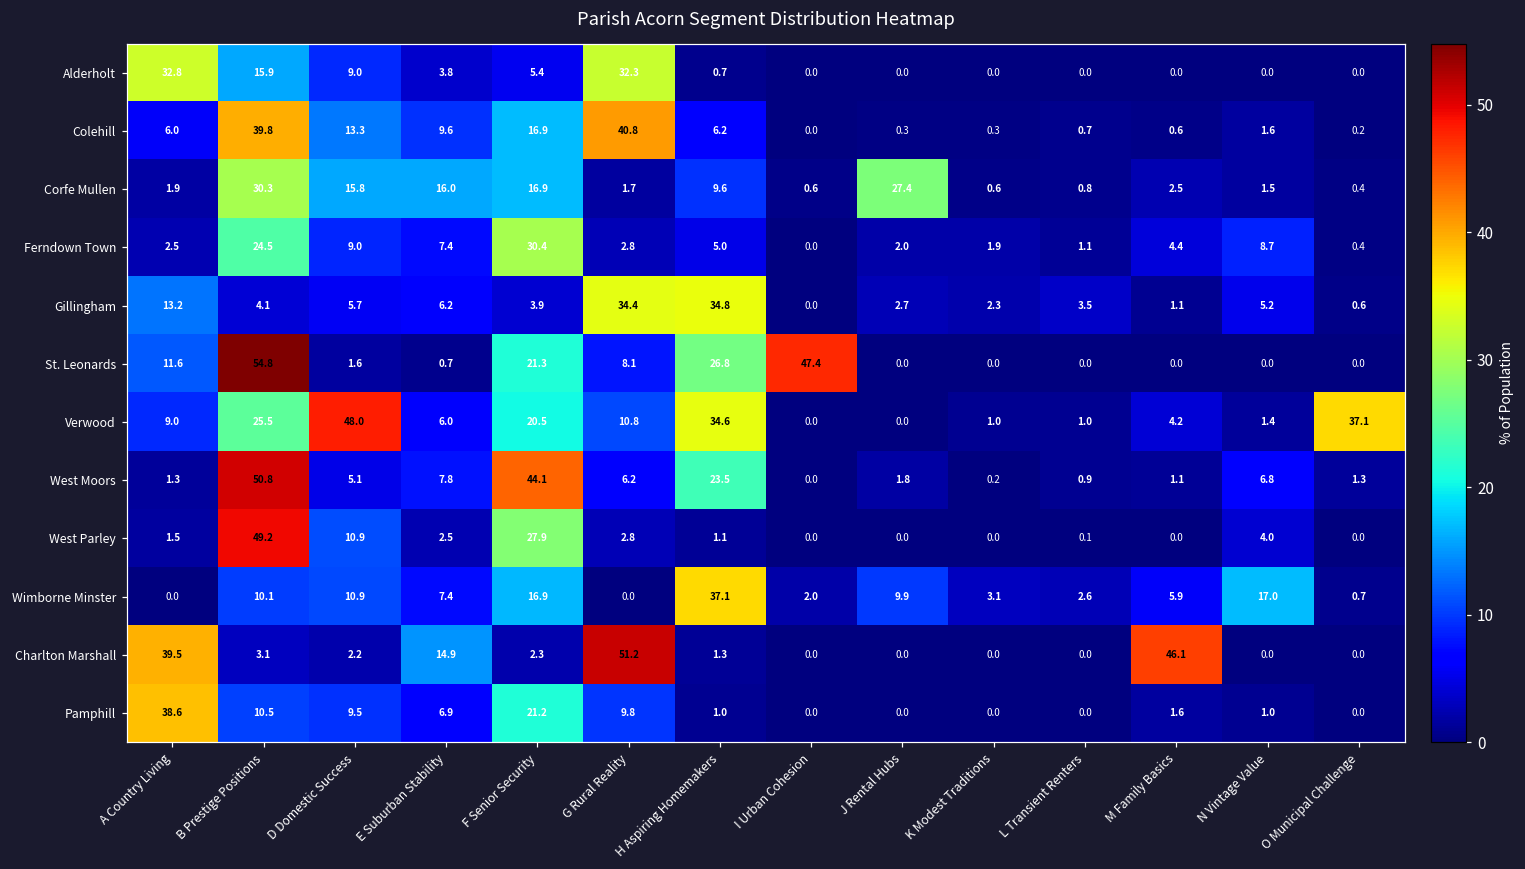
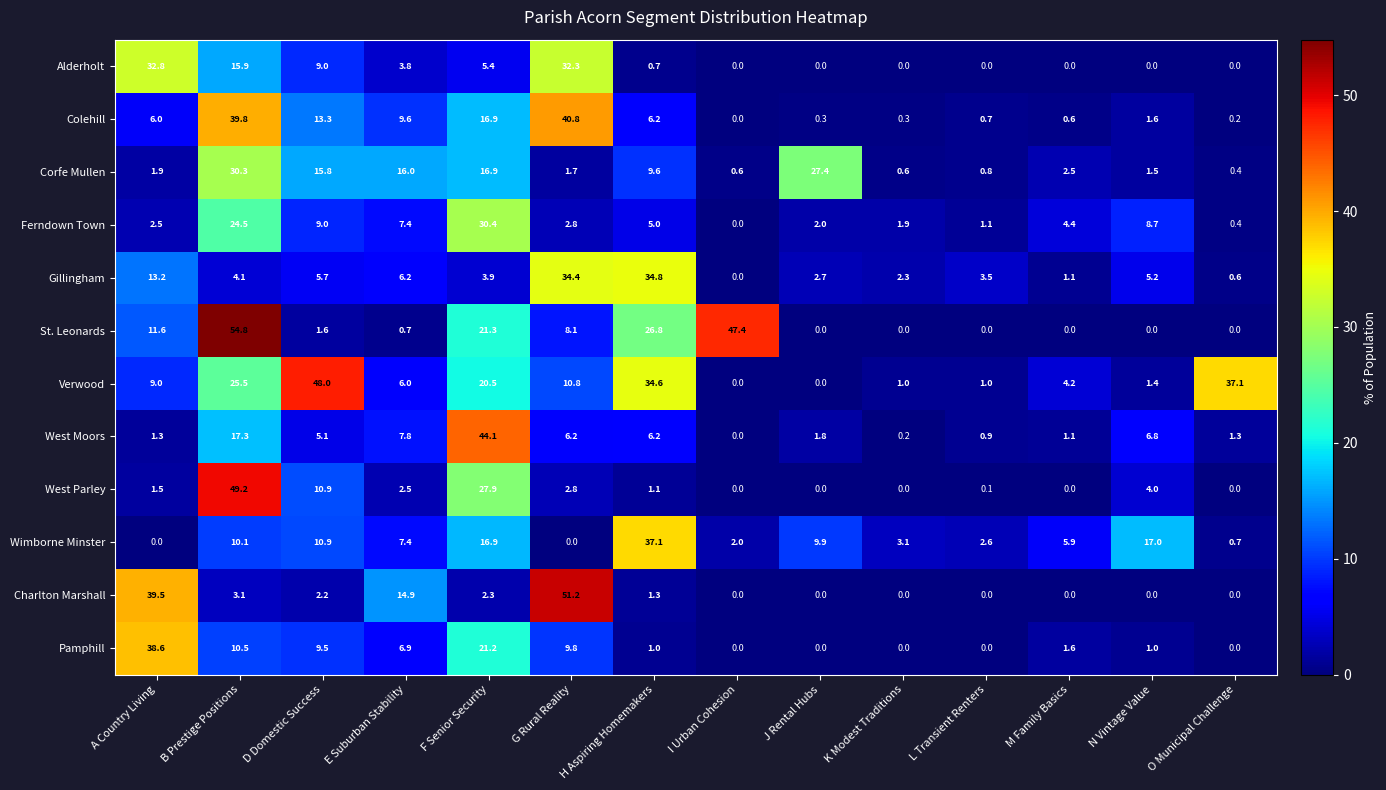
  {
    "Alderholt": {
      "A Country Living": 32.8,
      "B Prestige Positions": 15.9,
      "D Domestic Success": 9.0,
      "E Suburban Stability": 3.8,
      "F Senior Security": 5.4,
      "G Rural Reality": 32.3,
      "H Aspiring Homemakers": 0.7,
      "I Urban Cohesion": 0.0,
      "J Rental Hubs": 0.0,
      "K Modest Traditions": 0.0,
      "L Transient Renters": 0.0,
      "M Family Basics": 0.0,
      "N Vintage Value": 0.0,
      "O Municipal Challenge": 0.0
    },
    "Colehill": {
      "A Country Living": 6.0,
      "B Prestige Positions": 39.8,
      "D Domestic Success": 13.3,
      "E Suburban Stability": 9.6,
      "F Senior Security": 16.9,
      "G Rural Reality": 40.8,
      "H Aspiring Homemakers": 6.2,
      "I Urban Cohesion": 0.0,
      "J Rental Hubs": 0.3,
      "K Modest Traditions": 0.3,
      "L Transient Renters": 0.7,
      "M Family Basics": 0.6,
      "N Vintage Value": 1.6,
      "O Municipal Challenge": 0.2
    },
    "Corfe Mullen": {
      "A Country Living": 1.9,
      "B Prestige Positions": 30.3,
      "D Domestic Success": 15.8,
      "E Suburban Stability": 16.0,
      "F Senior Security": 16.9,
      "G Rural Reality": 1.7,
      "H Aspiring Homemakers": 9.6,
      "I Urban Cohesion": 0.6,
      "J Rental Hubs": 27.4,
      "K Modest Traditions": 0.6,
      "L Transient Renters": 0.8,
      "M Family Basics": 2.5,
      "N Vintage Value": 1.5,
      "O Municipal Challenge": 0.4
    },
    "Ferndown Town": {
      "A Country Living": 2.5,
      "B Prestige Positions": 24.5,
      "D Domestic Success": 9.0,
      "E Suburban Stability": 7.4,
      "F Senior Security": 30.4,
      "G Rural Reality": 2.8,
      "H Aspiring Homemakers": 5.0,
      "I Urban Cohesion": 0.0,
      "J Rental Hubs": 2.0,
      "K Modest Traditions": 1.9,
      "L Transient Renters": 1.1,
      "M Family Basics": 4.4,
      "N Vintage Value": 8.7,
      "O Municipal Challenge": 0.4
    },
    "Gillingham": {
      "A Country Living": 13.2,
      "B Prestige Positions": 4.1,
      "D Domestic Success": 5.7,
      "E Suburban Stability": 6.2,
      "F Senior Security": 3.9,
      "G Rural Reality": 34.4,
      "H Aspiring Homemakers": 34.8,
      "I Urban Cohesion": 0.0,
      "J Rental Hubs": 2.7,
      "K Modest Traditions": 2.3,
      "L Transient Renters": 3.5,
      "M Family Basics": 1.1,
      "N Vintage Value": 5.2,
      "O Municipal Challenge": 0.6
    },
    "St. Leonards": {
      "A Country Living": 11.6,
      "B Prestige Positions": 54.8,
      "D Domestic Success": 1.6,
      "E Suburban Stability": 0.7,
      "F Senior Security": 21.3,
      "G Rural Reality": 8.1,
      "H Aspiring Homemakers": 26.8,
      "I Urban Cohesion": 47.4,
      "J Rental Hubs": 0.0,
      "K Modest Traditions": 0.0,
      "L Transient Renters": 0.0,
      "M Family Basics": 0.0,
      "N Vintage Value": 0.0,
      "O Municipal Challenge": 0.0
    },
    "Verwood": {
      "A Country Living": 9.0,
      "B Prestige Positions": 25.5,
      "D Domestic Success": 48.0,
      "E Suburban Stability": 6.0,
      "F Senior Security": 20.5,
      "G Rural Reality": 10.8,
      "H Aspiring Homemakers": 34.6,
      "I Urban Cohesion": 0.0,
      "J Rental Hubs": 0.0,
      "K Modest Traditions": 1.0,
      "L Transient Renters": 1.0,
      "M Family Basics": 4.2,
      "N Vintage Value": 1.4,
      "O Municipal Challenge": 37.1
    },
    "West Moors": {
      "A Country Living": 1.3,
-     "B Prestige Positions": 50.8,
+     "B Prestige Positions": 17.3,
      "D Domestic Success": 5.1,
      "E Suburban Stability": 7.8,
      "F Senior Security": 44.1,
      "G Rural Reality": 6.2,
-     "H Aspiring Homemakers": 23.5,
+     "H Aspiring Homemakers": 6.2,
      "I Urban Cohesion": 0.0,
      "J Rental Hubs": 1.8,
      "K Modest Traditions": 0.2,
      "L Transient Renters": 0.9,
      "M Family Basics": 1.1,
      "N Vintage Value": 6.8,
      "O Municipal Challenge": 1.3
    },
    "West Parley": {
      "A Country Living": 1.5,
      "B Prestige Positions": 49.2,
      "D Domestic Success": 10.9,
      "E Suburban Stability": 2.5,
      "F Senior Security": 27.9,
      "G Rural Reality": 2.8,
      "H Aspiring Homemakers": 1.1,
      "I Urban Cohesion": 0.0,
      "J Rental Hubs": 0.0,
      "K Modest Traditions": 0.0,
      "L Transient Renters": 0.1,
      "M Family Basics": 0.0,
      "N Vintage Value": 4.0,
      "O Municipal Challenge": 0.0
    },
    "Wimborne Minster": {
      "A Country Living": 0.0,
      "B Prestige Positions": 10.1,
      "D Domestic Success": 10.9,
      "E Suburban Stability": 7.4,
      "F Senior Security": 16.9,
      "G Rural Reality": 0.0,
      "H Aspiring Homemakers": 37.1,
      "I Urban Cohesion": 2.0,
      "J Rental Hubs": 9.9,
      "K Modest Traditions": 3.1,
      "L Transient Renters": 2.6,
      "M Family Basics": 5.9,
      "N Vintage Value": 17.0,
      "O Municipal Challenge": 0.7
    },
    "Charlton Marshall": {
      "A Country Living": 39.5,
      "B Prestige Positions": 3.1,
      "D Domestic Success": 2.2,
      "E Suburban Stability": 14.9,
      "F Senior Security": 2.3,
      "G Rural Reality": 51.2,
      "H Aspiring Homemakers": 1.3,
      "I Urban Cohesion": 0.0,
      "J Rental Hubs": 0.0,
      "K Modest Traditions": 0.0,
      "L Transient Renters": 0.0,
-     "M Family Basics": 46.1,
+     "M Family Basics": 0.0,
      "N Vintage Value": 0.0,
      "O Municipal Challenge": 0.0
    },
    "Pamphill": {
      "A Country Living": 38.6,
      "B Prestige Positions": 10.5,
      "D Domestic Success": 9.5,
      "E Suburban Stability": 6.9,
      "F Senior Security": 21.2,
      "G Rural Reality": 9.8,
      "H Aspiring Homemakers": 1.0,
      "I Urban Cohesion": 0.0,
      "J Rental Hubs": 0.0,
      "K Modest Traditions": 0.0,
      "L Transient Renters": 0.0,
      "M Family Basics": 1.6,
      "N Vintage Value": 1.0,
      "O Municipal Challenge": 0.0
    }
  }
